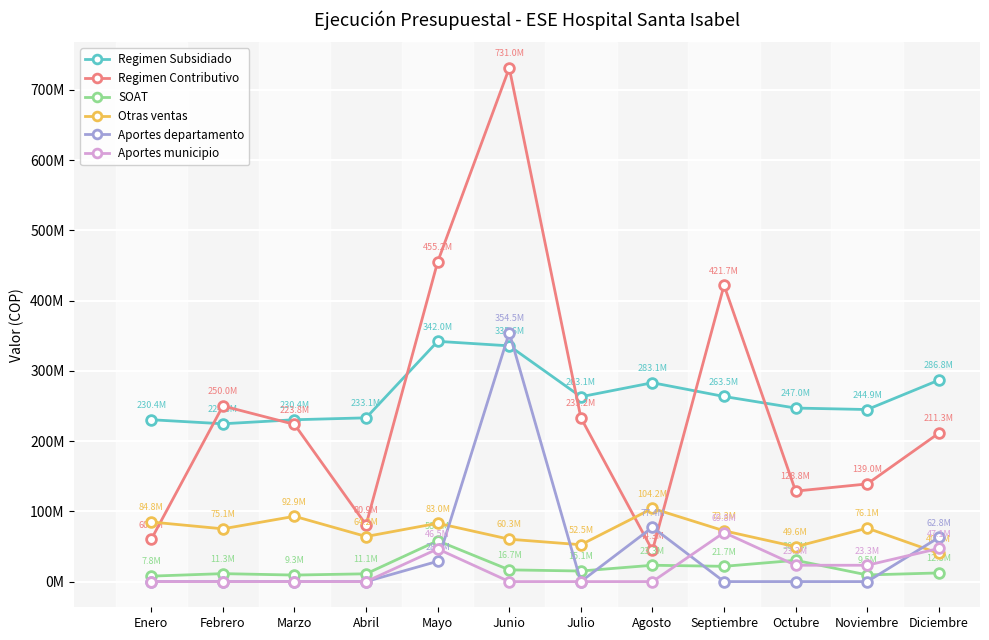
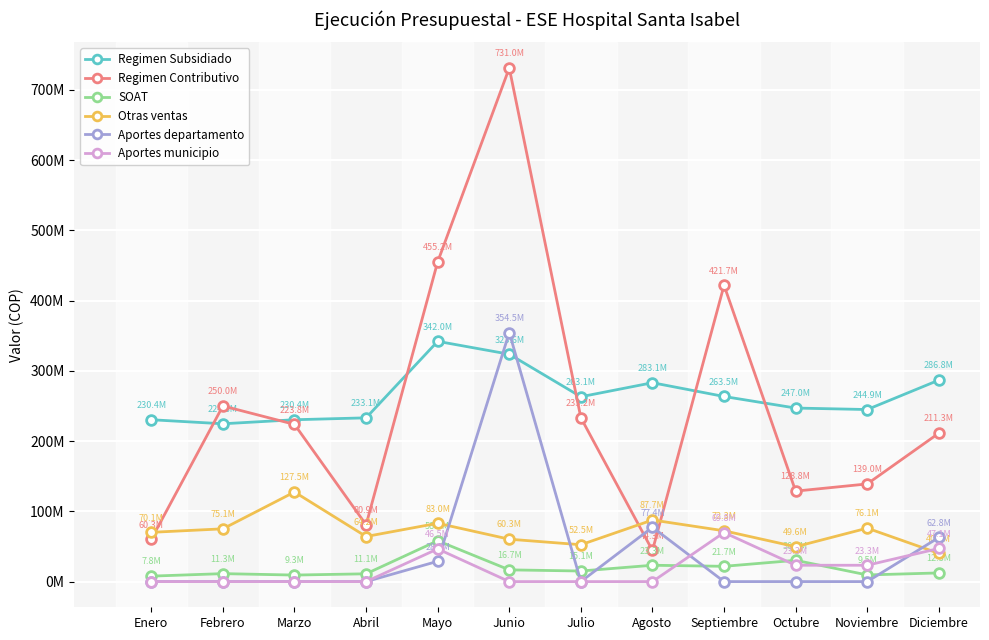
  {
    "Regimen Subsidiado": {
      "Enero": "230.4M",
      "Abril": "233.1M",
      "Mayo": "342.0M",
-     "Junio": "335.6M",
+     "Junio": "323.6M",
      "Julio": "263.1M",
      "Agosto": "283.1M",
      "Septiembre": "263.5M",
      "Octubre": "247.0M",
      "Noviembre": "244.9M",
      "Diciembre": "286.8M"
    },
    "Regimen Contributivo": {
      "Febrero": "250.0M",
      "Abril": "80.9M",
      "Mayo": "455.2M",
      "Junio": "731.0M",
      "Julio": "233.2M",
      "Agosto": "44.3M",
      "Septiembre": "421.7M",
      "Octubre": "128.8M",
      "Noviembre": "139.0M",
      "Diciembre": "211.3M"
    },
    "SOAT": {
      "Enero": "7.8M",
      "Febrero": "11.3M",
      "Marzo": "9.3M",
      "Abril": "11.1M",
      "Junio": "16.7M",
      "Julio": "15.1M",
      "Septiembre": "21.7M"
    },
    "Otras ventas": {
-     "Enero": "84.8M",
+     "Enero": "70.1M",
      "Febrero": "75.1M",
-     "Marzo": "92.9M",
+     "Marzo": "127.5M",
      "Mayo": "83.0M",
      "Junio": "60.3M",
      "Julio": "52.5M",
-     "Agosto": "104.2M",
+     "Agosto": "87.7M",
      "Octubre": "49.6M",
      "Noviembre": "76.1M"
    }
  }
